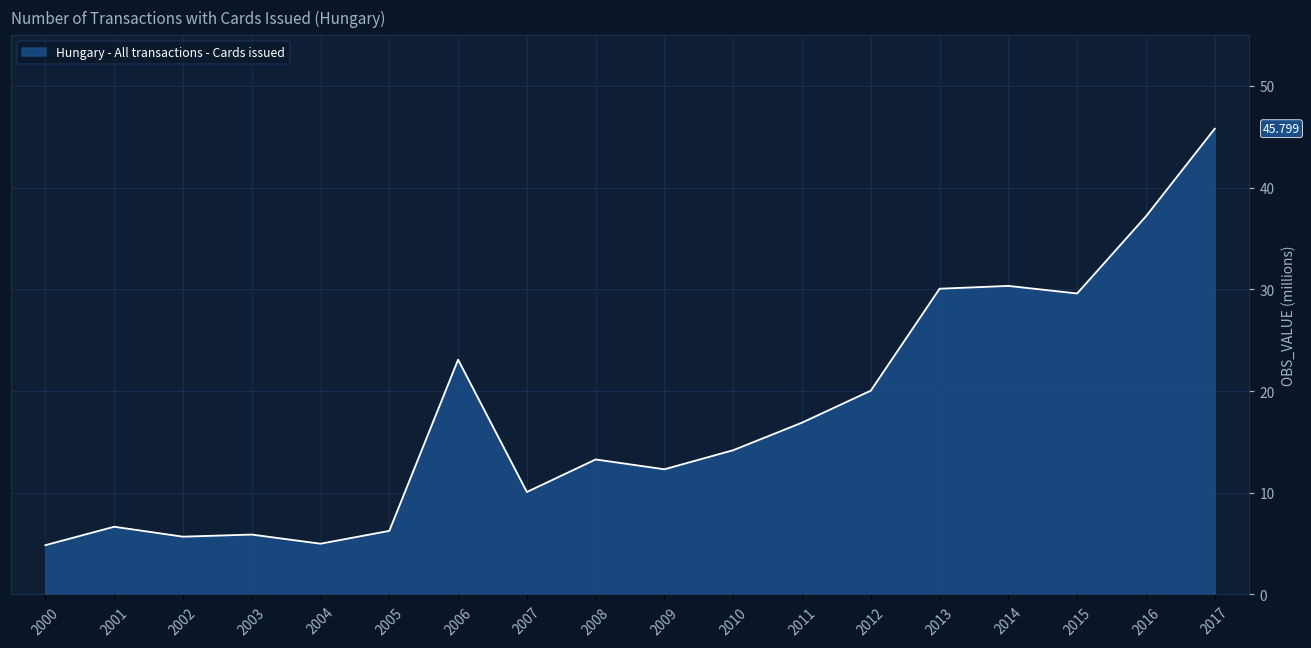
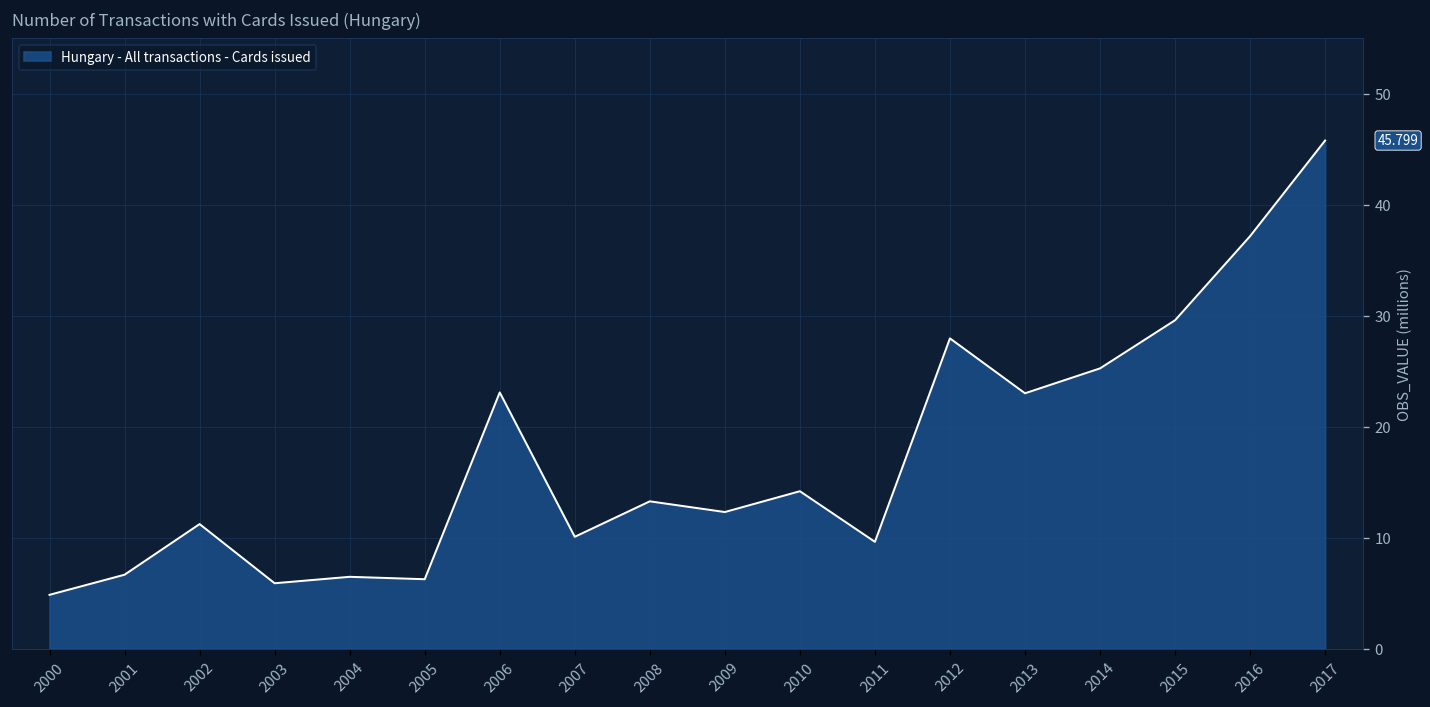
  {
    "2000": 5,
    "2001": 7,
-   "2002": 6,
+   "2002": 11,
    "2003": 6,
-   "2004": 5,
+   "2004": 6,
    "2005": 6,
    "2006": 23,
    "2007": 10,
    "2008": 13,
    "2009": 12,
    "2010": 14,
-   "2011": 17,
-   "2012": 20,
-   "2013": 30,
-   "2014": 30,
+   "2011": 10,
+   "2012": 28,
+   "2013": 23,
+   "2014": 25,
    "2015": 30,
    "2016": 37,
    "2017": 46
  }
